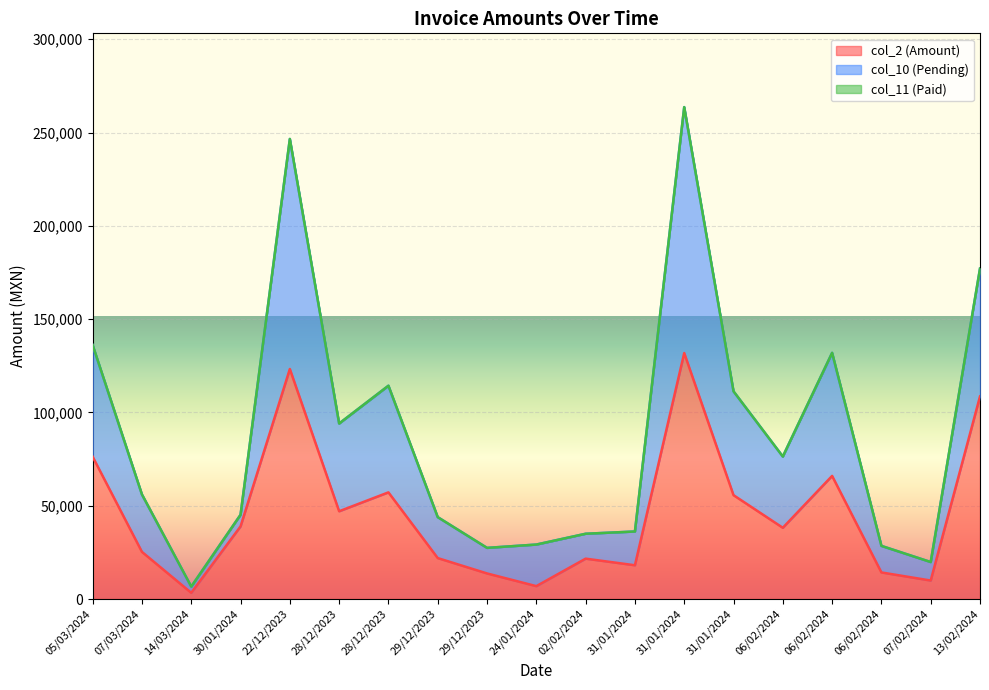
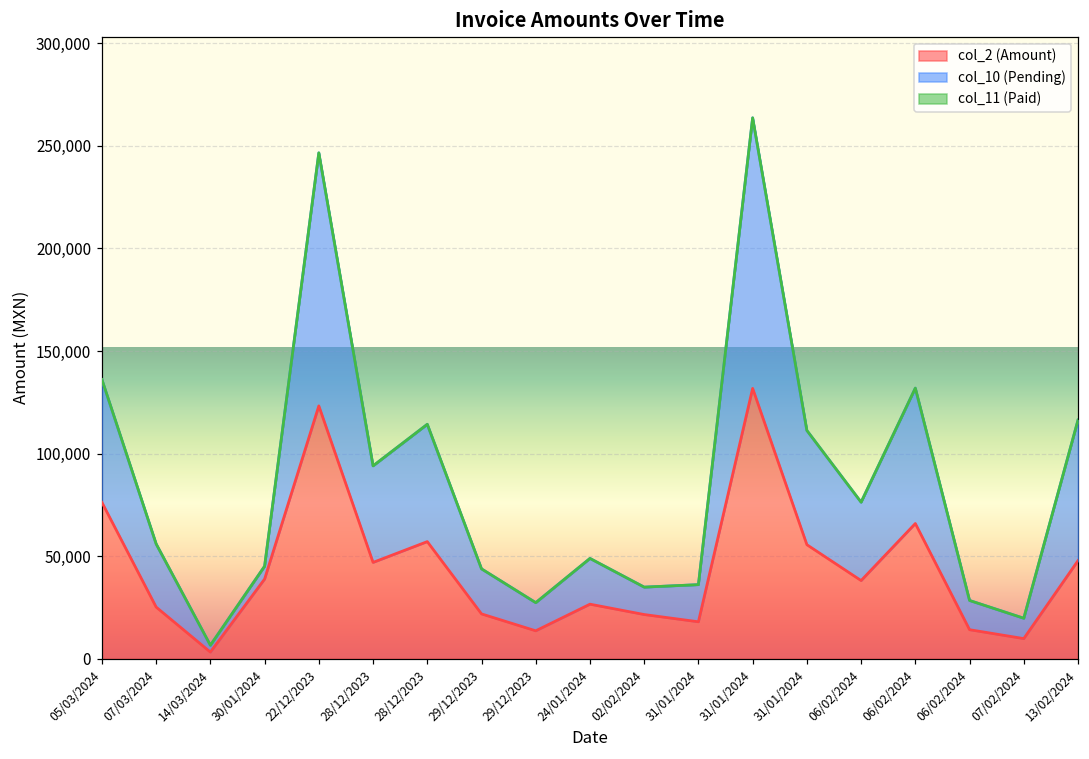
  {
    "col_2 (Amount)": {
      "05/03/2024": "76,000",
      "07/03/2024": "25,000",
      "14/03/2024": "3,000",
      "30/01/2024": "39,000",
      "22/12/2023": "123,000",
-     "24/01/2024": "7,000",
+     "24/01/2024": "27,000",
      "02/02/2024": "22,000",
      "07/02/2024": "10,000",
-     "13/02/2024": "109,000"
+     "13/02/2024": "48,000"
    }
  }
